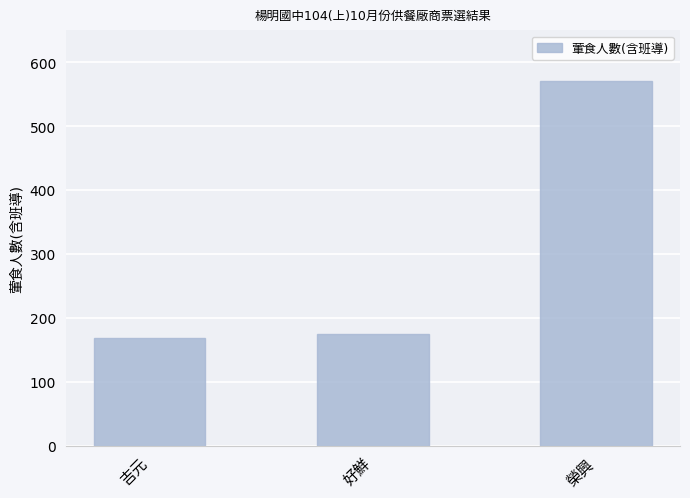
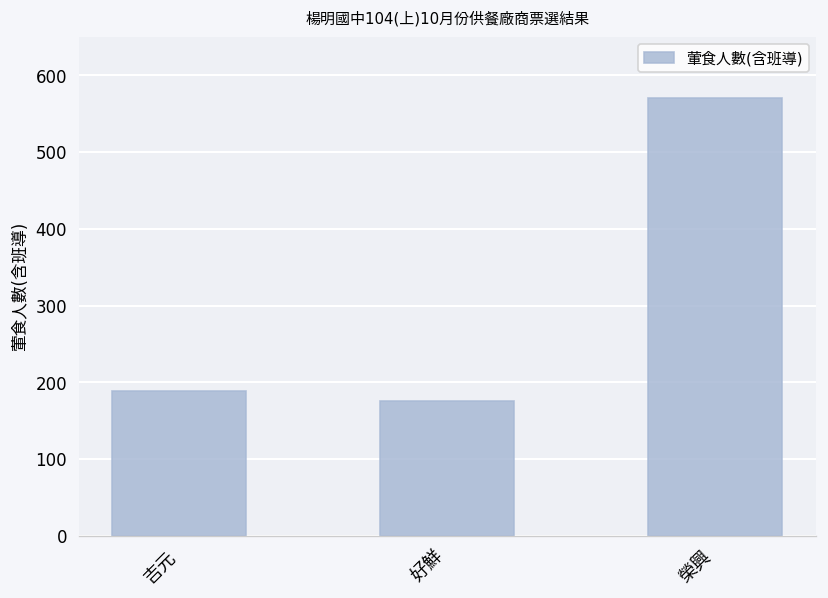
  {
-   "吉元": 170,
+   "吉元": 190,
    "好鮮": 180,
    "榮興": 570
  }
